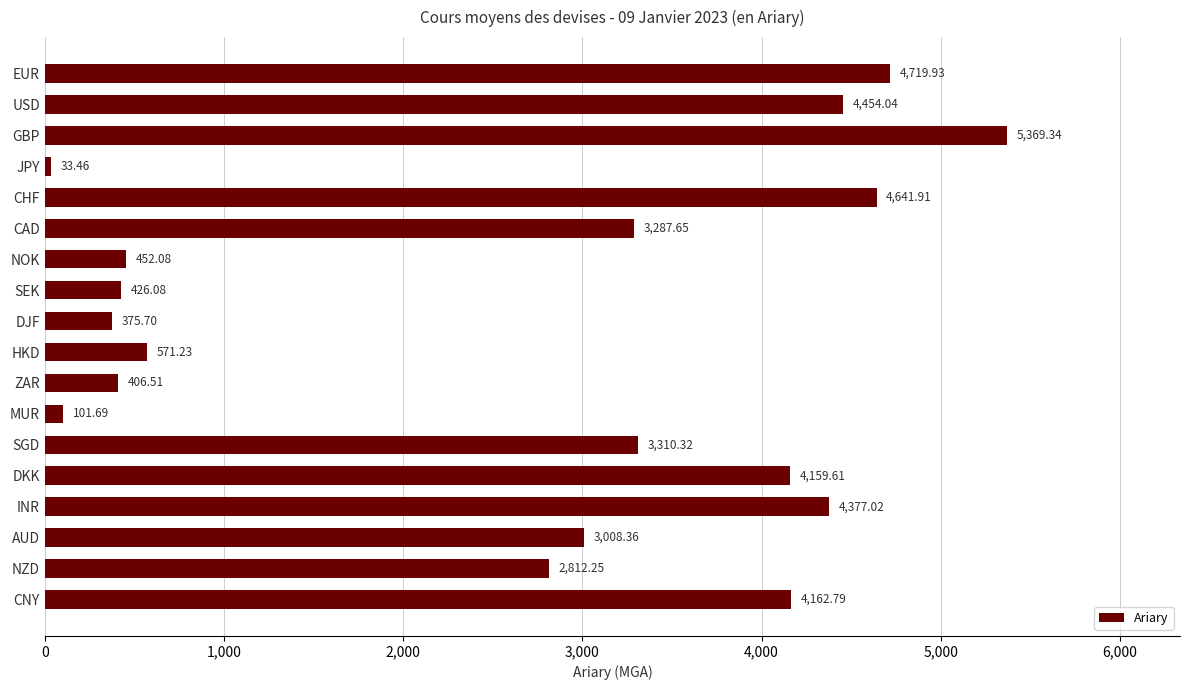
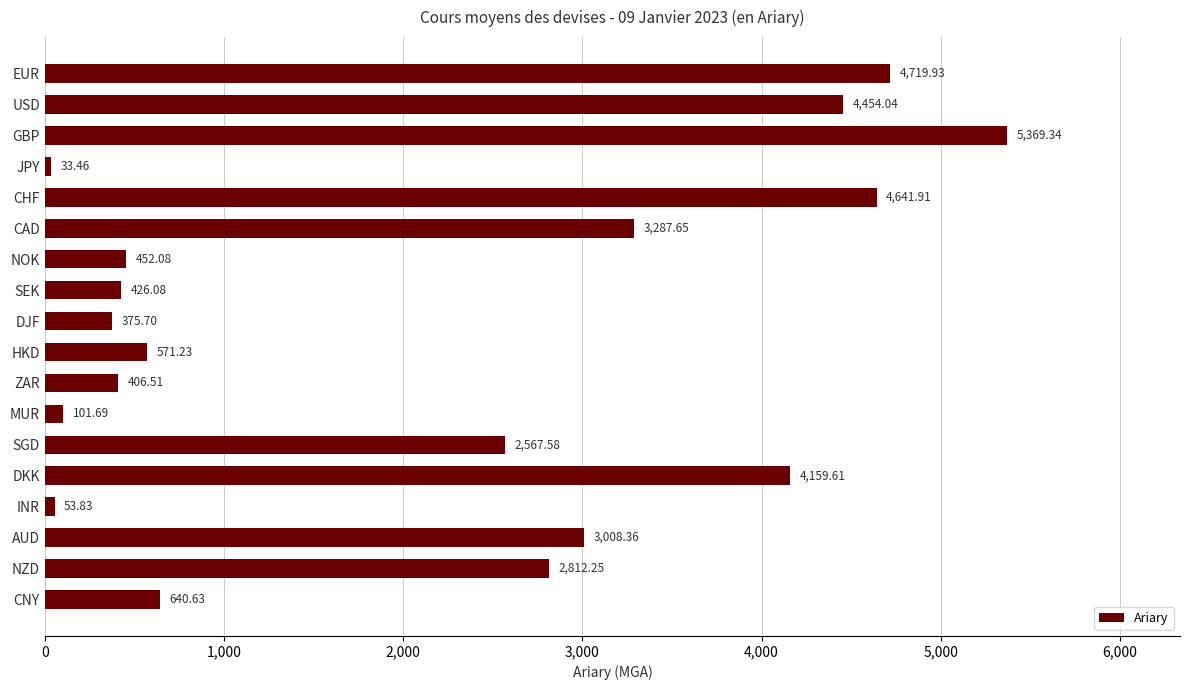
  {
    "EUR": "4,719.93",
    "USD": "4,454.04",
    "GBP": "5,369.34",
    "JPY": "33.46",
    "CHF": "4,641.91",
    "CAD": "3,287.65",
    "NOK": "452.08",
    "SEK": "426.08",
    "DJF": "375.70",
    "HKD": "571.23",
    "ZAR": "406.51",
    "MUR": "101.69",
-   "SGD": "3,310.32",
+   "SGD": "2,567.58",
    "DKK": "4,159.61",
-   "INR": "4,377.02",
+   "INR": "53.83",
    "AUD": "3,008.36",
    "NZD": "2,812.25",
-   "CNY": "4,162.79"
+   "CNY": "640.63"
  }
